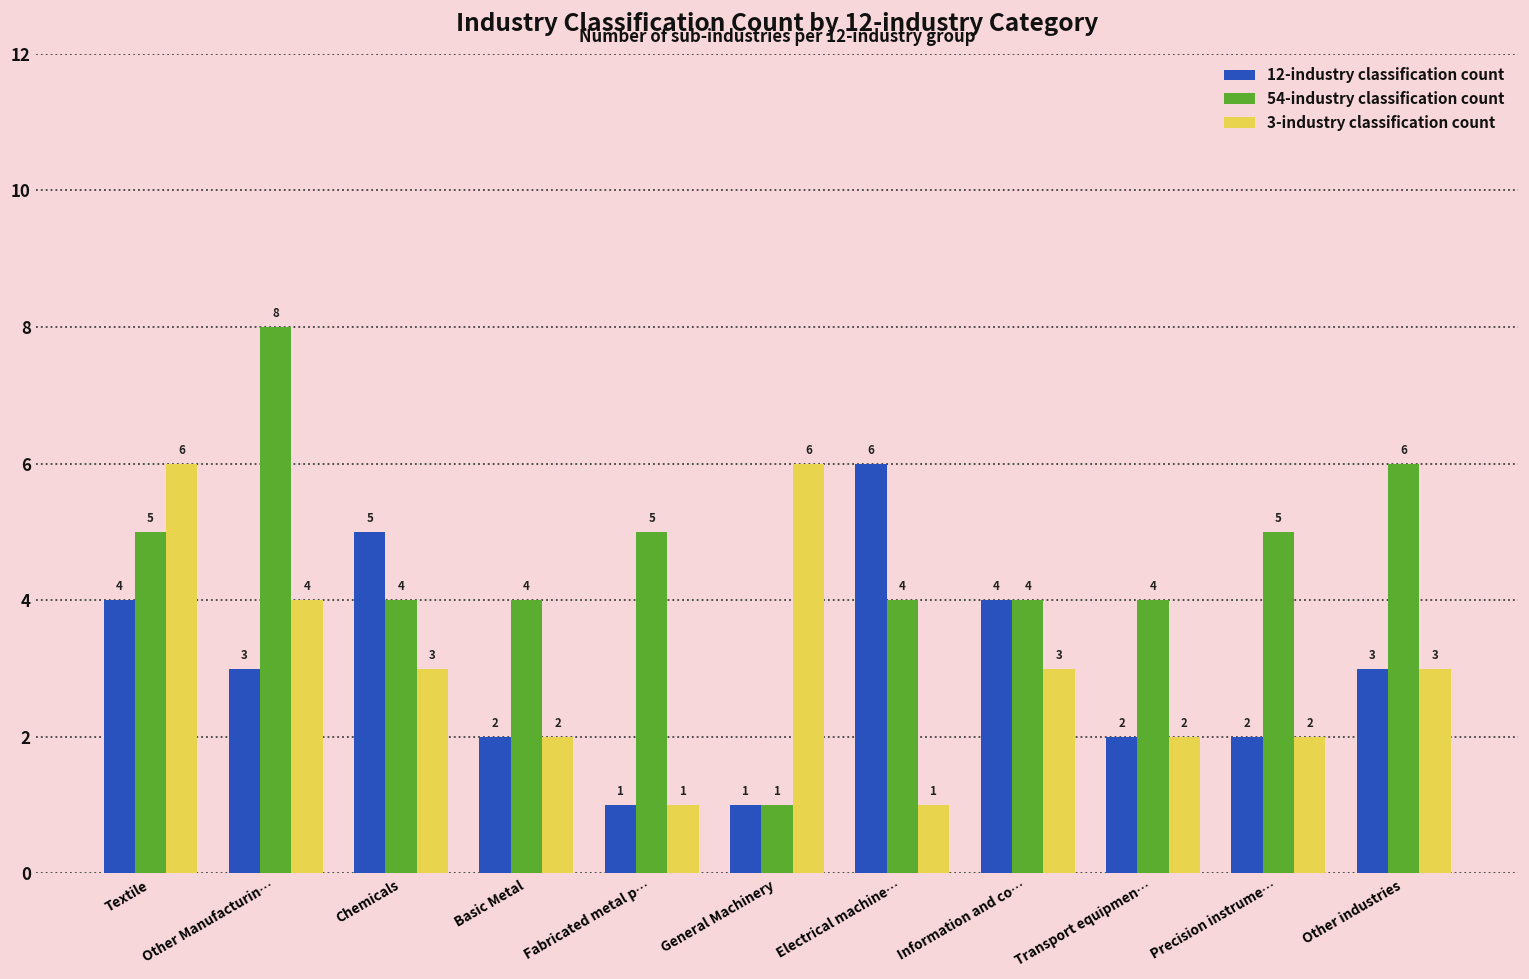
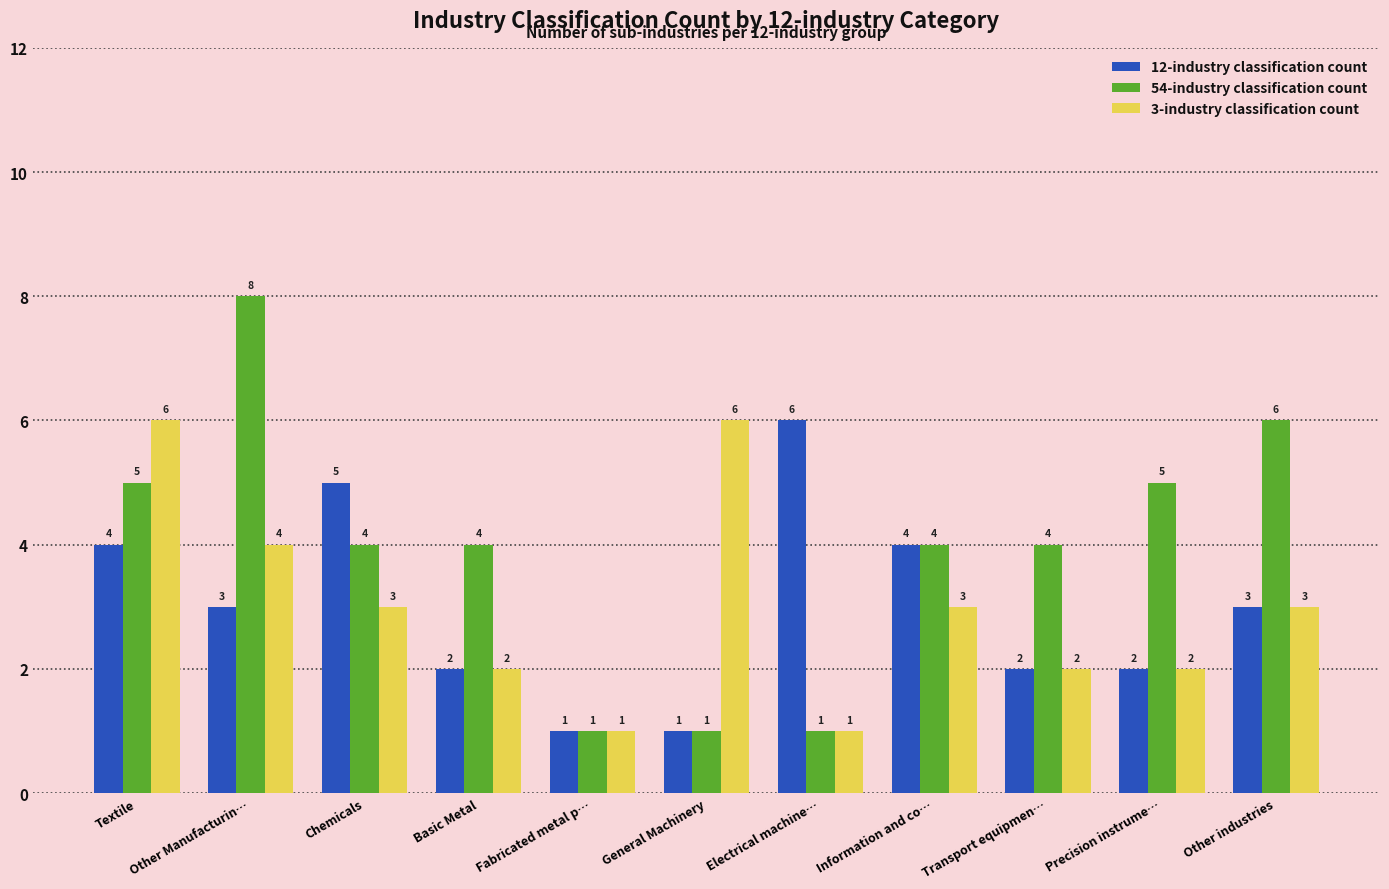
  {
    "12-industry classification count": {
      "Textile": 4,
      "Other Manufacturin…": 3,
      "Chemicals": 5,
      "Basic Metal": 2,
      "Fabricated metal p…": 1,
      "General Machinery": 1,
      "Electrical machine…": 6,
      "Information and co…": 4,
      "Transport equipmen…": 2,
      "Precision instrume…": 2,
      "Other industries": 3
    },
    "54-industry classification count": {
      "Textile": 5,
      "Other Manufacturin…": 8,
      "Chemicals": 4,
      "Basic Metal": 4,
-     "Fabricated metal p…": 5,
+     "Fabricated metal p…": 1,
      "General Machinery": 1,
-     "Electrical machine…": 4,
+     "Electrical machine…": 1,
      "Information and co…": 4,
      "Transport equipmen…": 4,
      "Precision instrume…": 5,
      "Other industries": 6
    },
    "3-industry classification count": {
      "Textile": 6,
      "Other Manufacturin…": 4,
      "Chemicals": 3,
      "Basic Metal": 2,
      "Fabricated metal p…": 1,
      "General Machinery": 6,
      "Electrical machine…": 1,
      "Information and co…": 3,
      "Transport equipmen…": 2,
      "Precision instrume…": 2,
      "Other industries": 3
    }
  }
